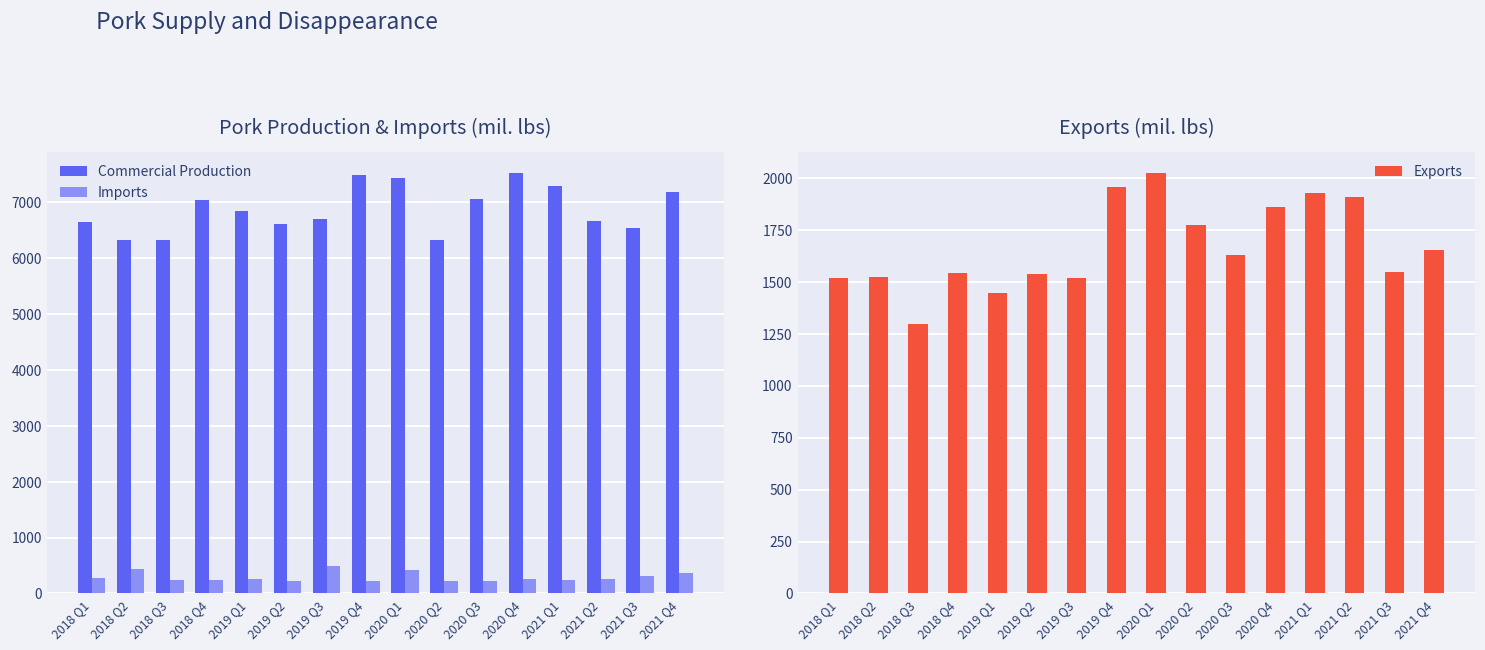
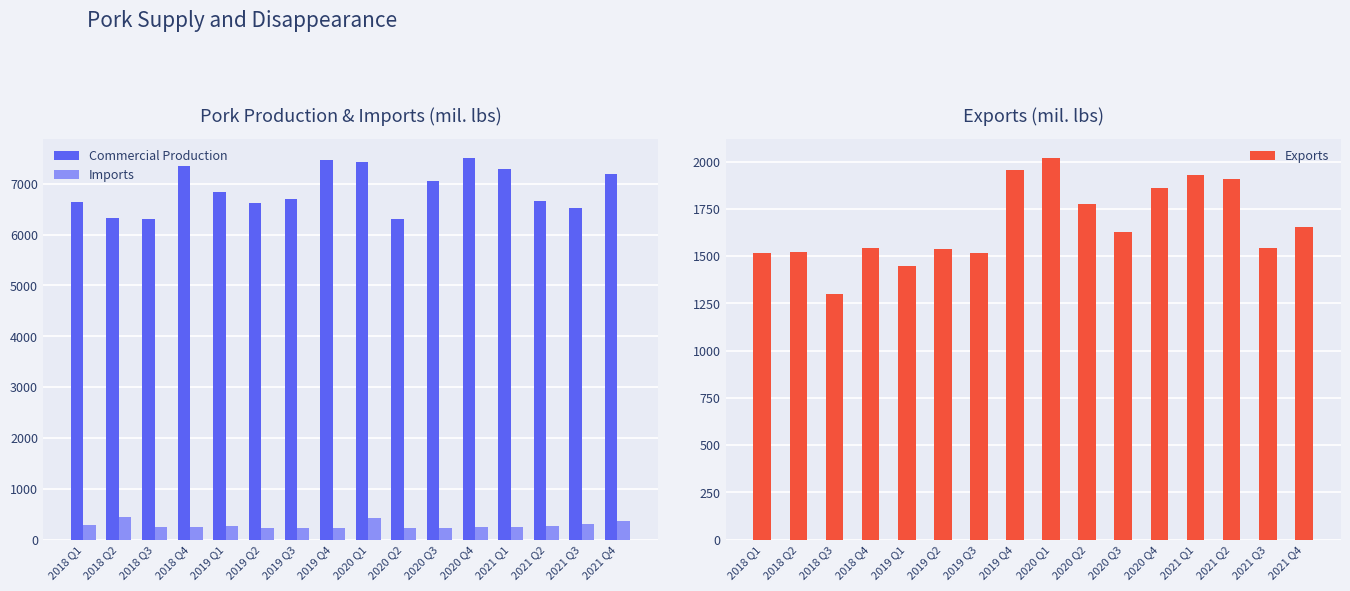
  {
    "Pork Production & Imports (mil. lbs)": {
      "Commercial Production": {
        "2018 Q1": 6600,
        "2018 Q2": 6300,
        "2018 Q3": 6300,
-       "2018 Q4": 7000,
+       "2018 Q4": 7400,
        "2019 Q1": 6800,
        "2019 Q2": 6600,
        "2019 Q3": 6700,
        "2019 Q4": 7500,
        "2020 Q1": 7400,
        "2020 Q2": 6300,
        "2020 Q3": 7000,
        "2020 Q4": 7500,
        "2021 Q1": 7300,
        "2021 Q2": 6700,
        "2021 Q3": 6500,
        "2021 Q4": 7200
      },
      "Imports": {
        "2018 Q1": 300,
        "2018 Q2": 400,
        "2018 Q3": 200,
        "2018 Q4": 200,
        "2019 Q1": 300,
        "2019 Q2": 200,
-       "2019 Q3": 500,
+       "2019 Q3": 200,
        "2019 Q4": 200,
        "2020 Q1": 400,
        "2020 Q2": 200,
        "2020 Q3": 200,
        "2020 Q4": 300,
        "2021 Q1": 200,
        "2021 Q2": 300,
        "2021 Q3": 300,
        "2021 Q4": 400
      }
    },
    "Exports (mil. lbs)": {
      "2018 Q1": 1520,
      "2018 Q2": 1520,
      "2018 Q3": 1300,
      "2018 Q4": 1540,
      "2019 Q1": 1450,
      "2019 Q2": 1530,
      "2019 Q3": 1520,
      "2019 Q4": 1960,
      "2020 Q1": 2020,
      "2020 Q2": 1770,
      "2020 Q3": 1630,
      "2020 Q4": 1860,
      "2021 Q1": 1930,
      "2021 Q2": 1910,
      "2021 Q3": 1540,
      "2021 Q4": 1650
    }
  }
